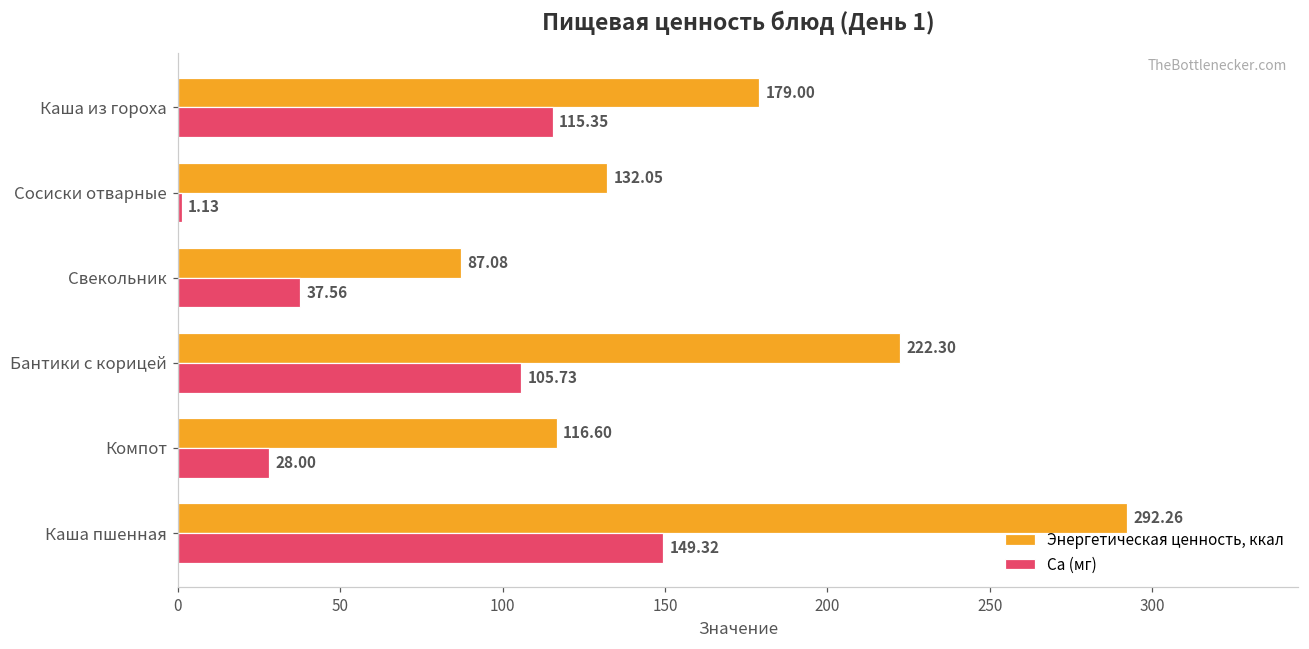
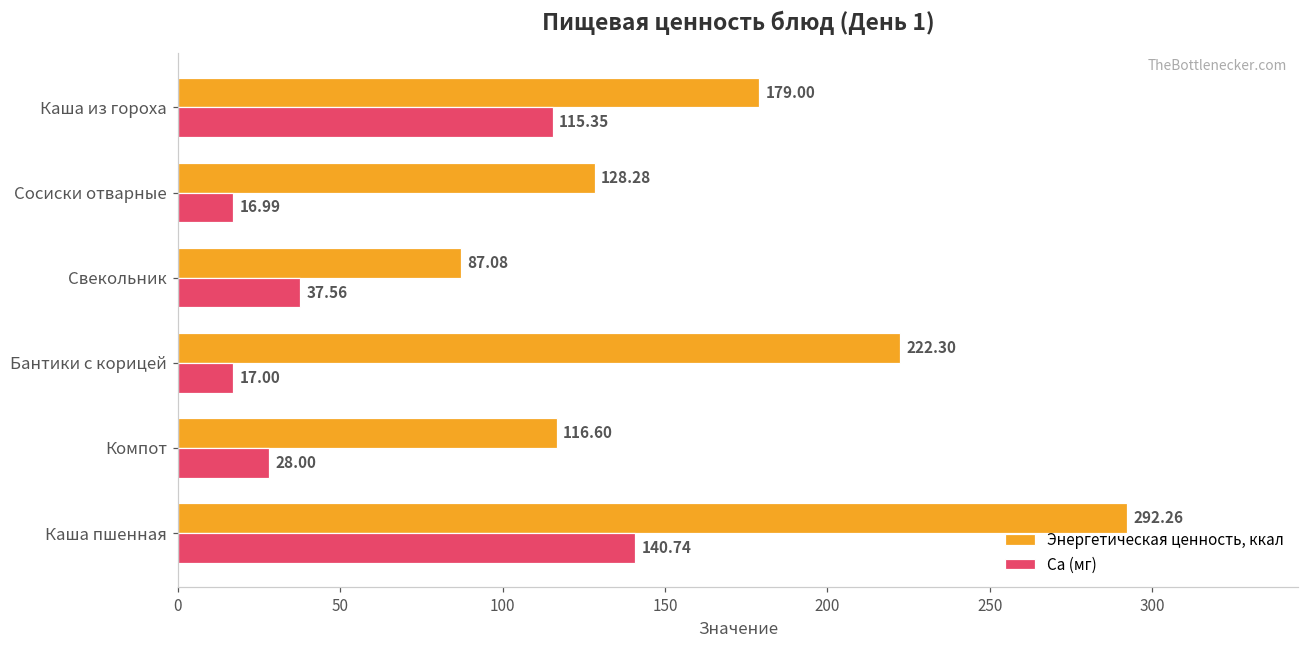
  {
    "Энергетическая ценность, ккал": {
      "Каша из гороха": 179.00,
-     "Сосиски отварные": 132.05,
+     "Сосиски отварные": 128.28,
      "Свекольник": 87.08,
      "Бантики с корицей": 222.30,
      "Компот": 116.60,
      "Каша пшенная": 292.26
    },
    "Ca (мг)": {
      "Каша из гороха": 115.35,
-     "Сосиски отварные": 1.13,
+     "Сосиски отварные": 16.99,
      "Свекольник": 37.56,
-     "Бантики с корицей": 105.73,
+     "Бантики с корицей": 17.00,
      "Компот": 28.00,
-     "Каша пшенная": 149.32
+     "Каша пшенная": 140.74
    }
  }
